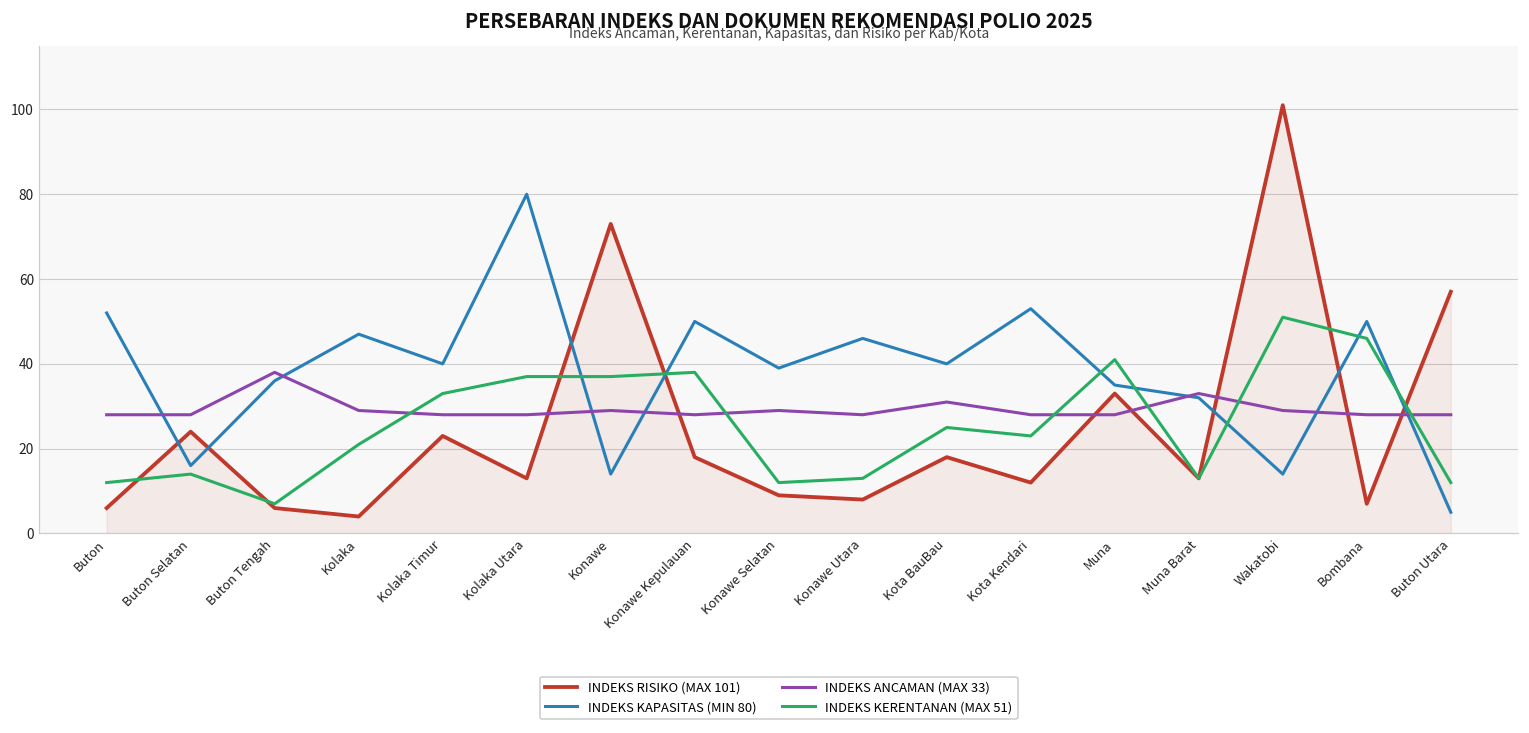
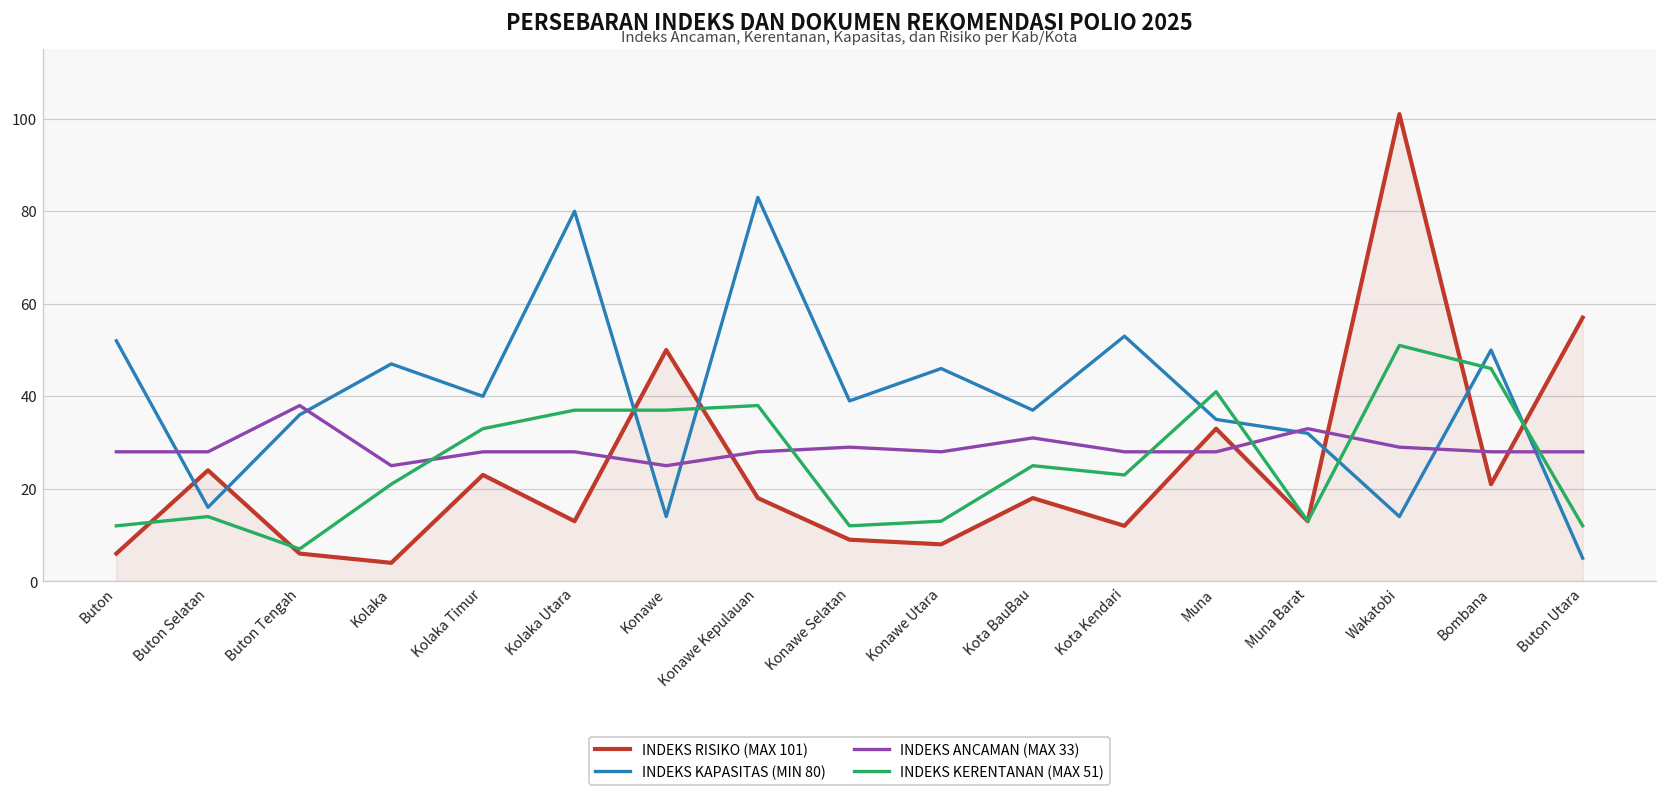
  {
    "INDEKS RISIKO (MAX 101)": {
      "Buton": 6,
      "Buton Selatan": 24,
      "Buton Tengah": 6,
      "Kolaka": 4,
      "Kolaka Timur": 23,
      "Kolaka Utara": 13,
-     "Konawe": 73,
+     "Konawe": 50,
      "Konawe Kepulauan": 18,
      "Konawe Selatan": 9,
      "Konawe Utara": 8,
      "Kota BauBau": 18,
      "Kota Kendari": 12,
      "Muna": 33,
      "Wakatobi": 101,
-     "Bombana": 7,
+     "Bombana": 21,
      "Buton Utara": 57
    },
    "INDEKS KAPASITAS (MIN 80)": {
      "Buton": 52,
      "Buton Selatan": 16,
      "Buton Tengah": 36,
      "Kolaka": 47,
      "Kolaka Timur": 40,
      "Kolaka Utara": 80,
      "Konawe": 14,
-     "Konawe Kepulauan": 50,
+     "Konawe Kepulauan": 83,
      "Konawe Selatan": 39,
      "Konawe Utara": 46,
-     "Kota BauBau": 40,
+     "Kota BauBau": 37,
      "Kota Kendari": 53,
      "Muna": 35,
      "Muna Barat": 32,
      "Wakatobi": 14,
      "Bombana": 50,
      "Buton Utara": 5
    },
    "INDEKS ANCAMAN (MAX 33)": {
      "Buton": 28,
      "Buton Selatan": 28,
      "Buton Tengah": 38,
-     "Kolaka": 29,
+     "Kolaka": 25,
      "Kolaka Timur": 28,
      "Kolaka Utara": 28,
-     "Konawe": 29,
+     "Konawe": 25,
      "Konawe Kepulauan": 28,
      "Konawe Selatan": 29,
      "Konawe Utara": 28,
      "Kota BauBau": 31,
      "Kota Kendari": 28,
      "Muna": 28,
      "Muna Barat": 33,
      "Wakatobi": 29,
      "Bombana": 28,
      "Buton Utara": 28
    },
    "INDEKS KERENTANAN (MAX 51)": {
      "Buton": 12,
      "Buton Selatan": 14,
      "Buton Tengah": 7,
      "Kolaka": 21,
      "Kolaka Timur": 33,
      "Kolaka Utara": 37,
      "Konawe": 37,
      "Konawe Kepulauan": 38,
      "Konawe Selatan": 12,
      "Konawe Utara": 13,
      "Kota BauBau": 25,
      "Kota Kendari": 23,
      "Muna": 41,
      "Wakatobi": 51,
      "Bombana": 46,
      "Buton Utara": 12
    }
  }
